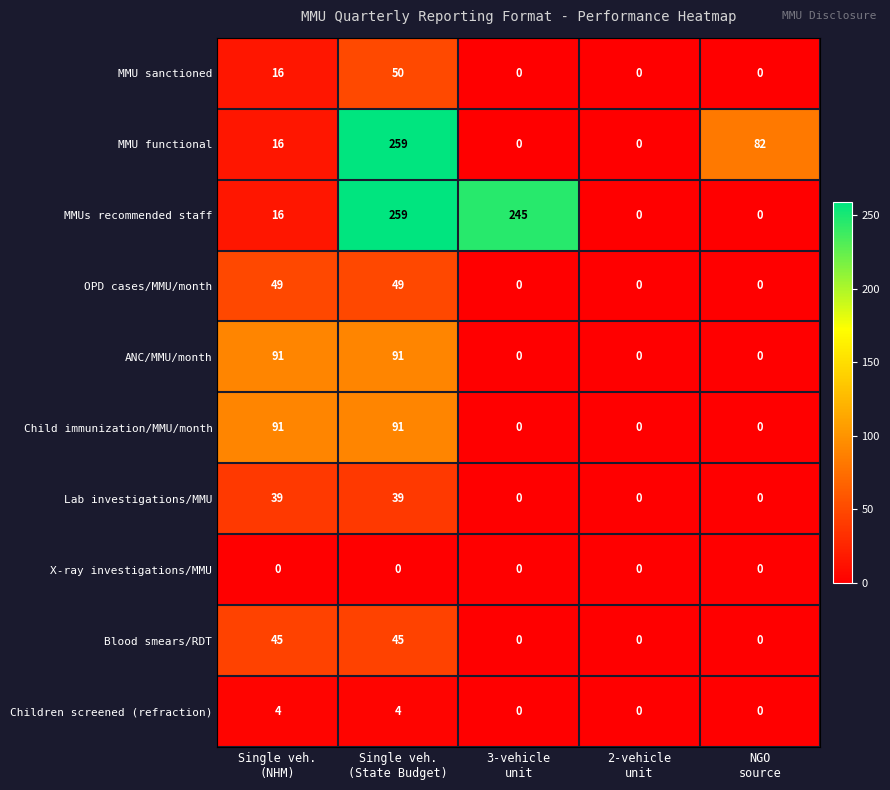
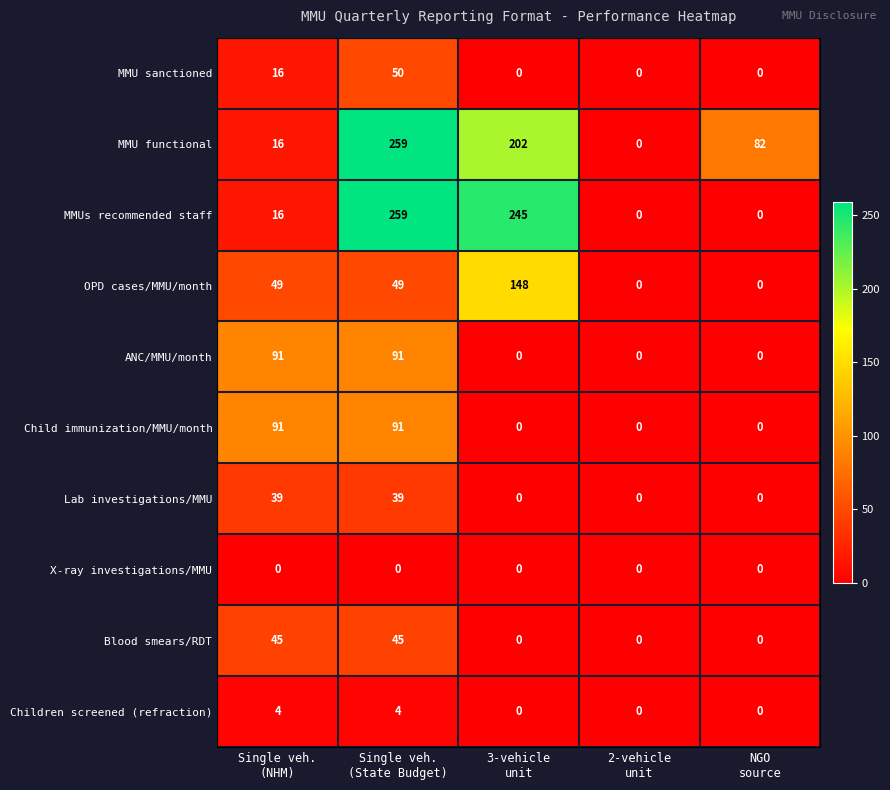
  {
    "MMU sanctioned": {
      "Single veh. (NHM)": 16,
      "Single veh. (State Budget)": 50,
      "3-vehicle unit": 0,
      "2-vehicle unit": 0,
      "NGO source": 0
    },
    "MMU functional": {
      "Single veh. (NHM)": 16,
      "Single veh. (State Budget)": 259,
-     "3-vehicle unit": 0,
+     "3-vehicle unit": 202,
      "2-vehicle unit": 0,
      "NGO source": 82
    },
    "MMUs recommended staff": {
      "Single veh. (NHM)": 16,
      "Single veh. (State Budget)": 259,
      "3-vehicle unit": 245,
      "2-vehicle unit": 0,
      "NGO source": 0
    },
    "OPD cases/MMU/month": {
      "Single veh. (NHM)": 49,
      "Single veh. (State Budget)": 49,
-     "3-vehicle unit": 0,
+     "3-vehicle unit": 148,
      "2-vehicle unit": 0,
      "NGO source": 0
    },
    "ANC/MMU/month": {
      "Single veh. (NHM)": 91,
      "Single veh. (State Budget)": 91,
      "3-vehicle unit": 0,
      "2-vehicle unit": 0,
      "NGO source": 0
    },
    "Child immunization/MMU/month": {
      "Single veh. (NHM)": 91,
      "Single veh. (State Budget)": 91,
      "3-vehicle unit": 0,
      "2-vehicle unit": 0,
      "NGO source": 0
    },
    "Lab investigations/MMU": {
      "Single veh. (NHM)": 39,
      "Single veh. (State Budget)": 39,
      "3-vehicle unit": 0,
      "2-vehicle unit": 0,
      "NGO source": 0
    },
    "X-ray investigations/MMU": {
      "Single veh. (NHM)": 0,
      "Single veh. (State Budget)": 0,
      "3-vehicle unit": 0,
      "2-vehicle unit": 0,
      "NGO source": 0
    },
    "Blood smears/RDT": {
      "Single veh. (NHM)": 45,
      "Single veh. (State Budget)": 45,
      "3-vehicle unit": 0,
      "2-vehicle unit": 0,
      "NGO source": 0
    },
    "Children screened (refraction)": {
      "Single veh. (NHM)": 4,
      "Single veh. (State Budget)": 4,
      "3-vehicle unit": 0,
      "2-vehicle unit": 0,
      "NGO source": 0
    }
  }
